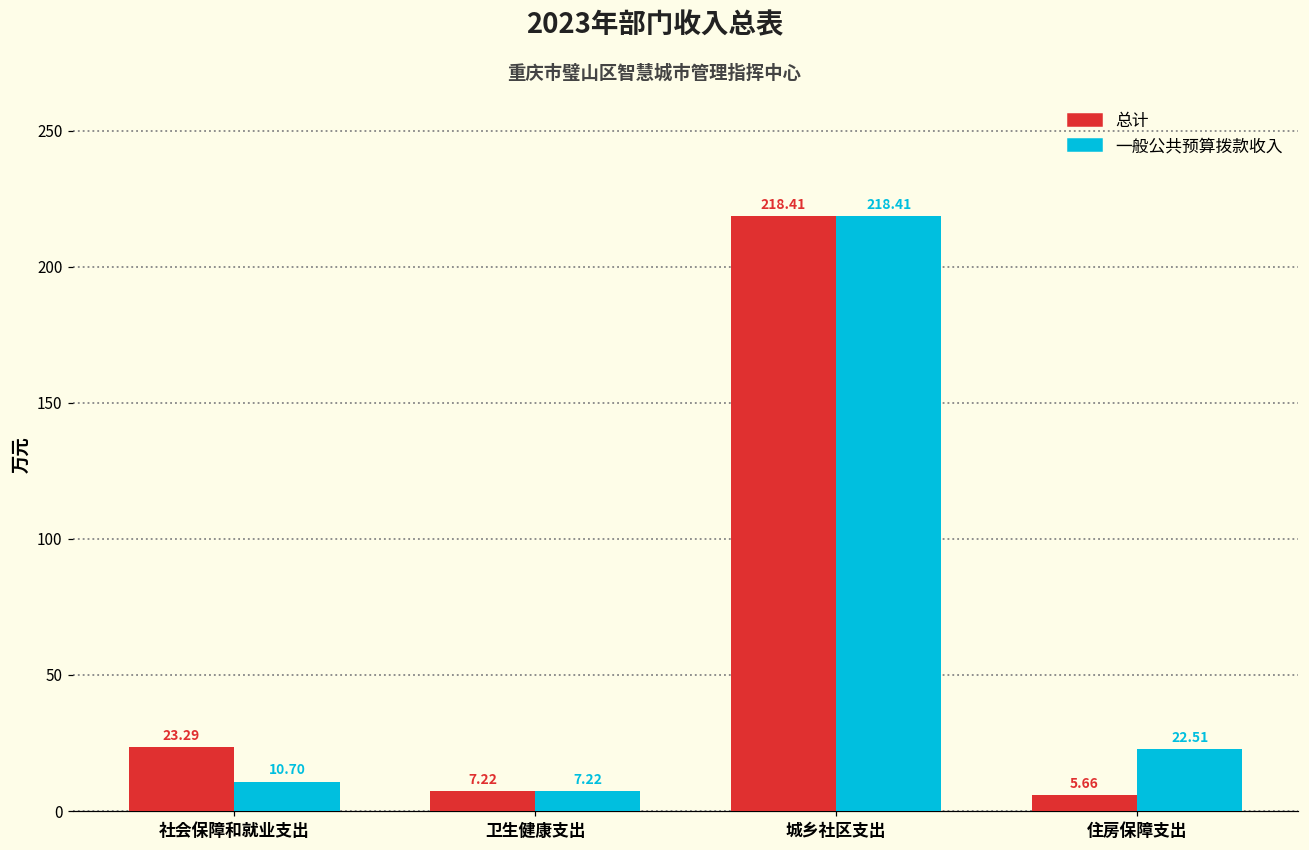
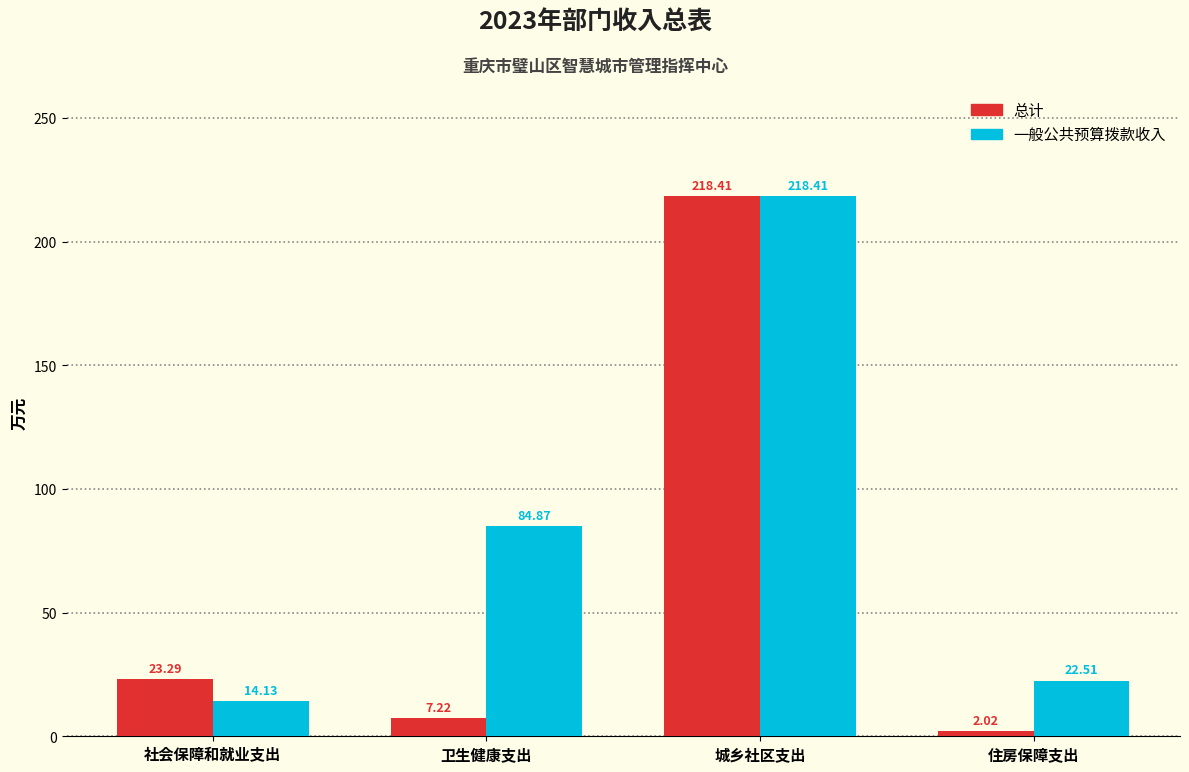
  {
    "总计": {
      "社会保障和就业支出": 23.29,
      "卫生健康支出": 7.22,
      "城乡社区支出": 218.41,
-     "住房保障支出": 5.66
+     "住房保障支出": 2.02
    },
    "一般公共预算拨款收入": {
-     "社会保障和就业支出": 10.70,
-     "卫生健康支出": 7.22,
+     "社会保障和就业支出": 14.13,
+     "卫生健康支出": 84.87,
      "城乡社区支出": 218.41,
      "住房保障支出": 22.51
    }
  }
